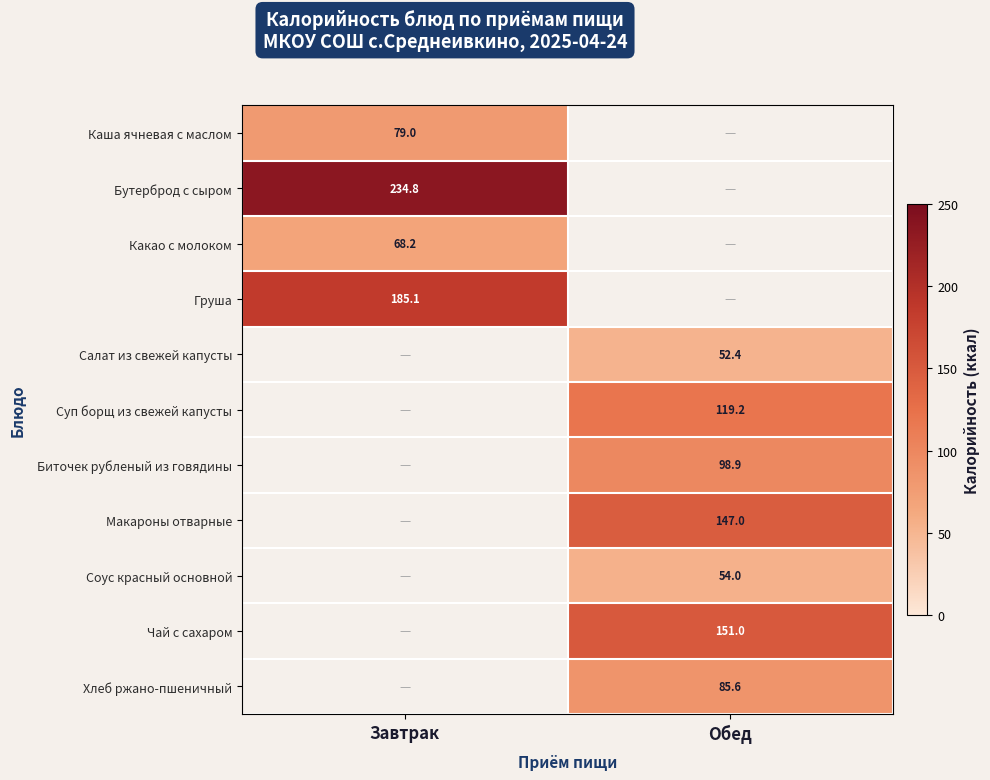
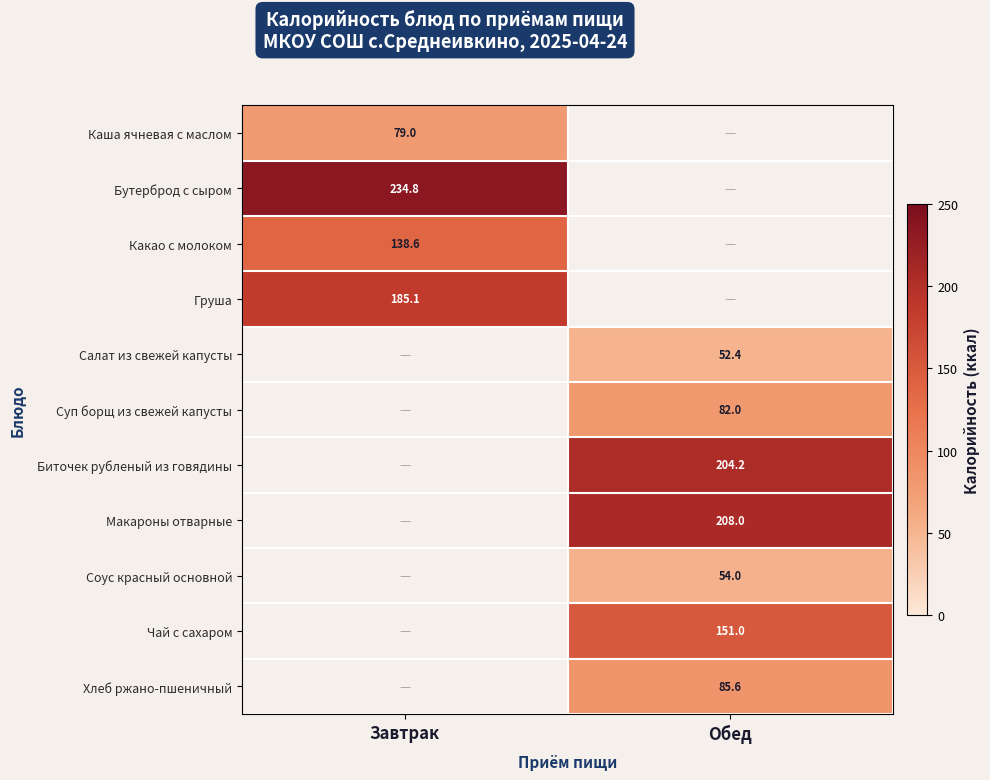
  {
    "Каша ячневая с маслом": {
      "Завтрак": 79.0
    },
    "Бутерброд с сыром": {
      "Завтрак": 234.8
    },
    "Какао с молоком": {
-     "Завтрак": 68.2
+     "Завтрак": 138.6
    },
    "Груша": {
      "Завтрак": 185.1
    },
    "Салат из свежей капусты": {
      "Обед": 52.4
    },
    "Суп борщ из свежей капусты": {
-     "Обед": 119.2
+     "Обед": 82.0
    },
    "Биточек рубленый из говядины": {
-     "Обед": 98.9
+     "Обед": 204.2
    },
    "Макароны отварные": {
-     "Обед": 147.0
+     "Обед": 208.0
    },
    "Соус красный основной": {
      "Обед": 54.0
    },
    "Чай с сахаром": {
      "Обед": 151.0
    },
    "Хлеб ржано-пшеничный": {
      "Обед": 85.6
    }
  }
